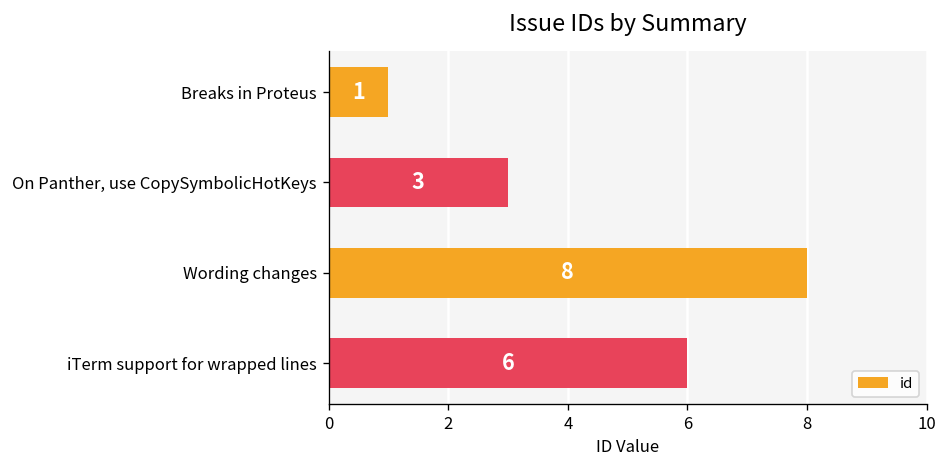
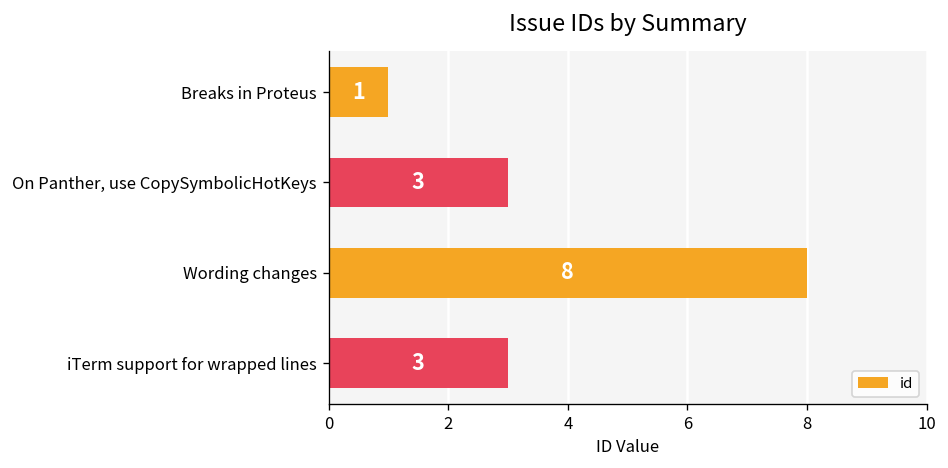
  {
    "Breaks in Proteus": 1,
    "On Panther, use CopySymbolicHotKeys": 3,
    "Wording changes": 8,
-   "iTerm support for wrapped lines": 6
+   "iTerm support for wrapped lines": 3
  }
